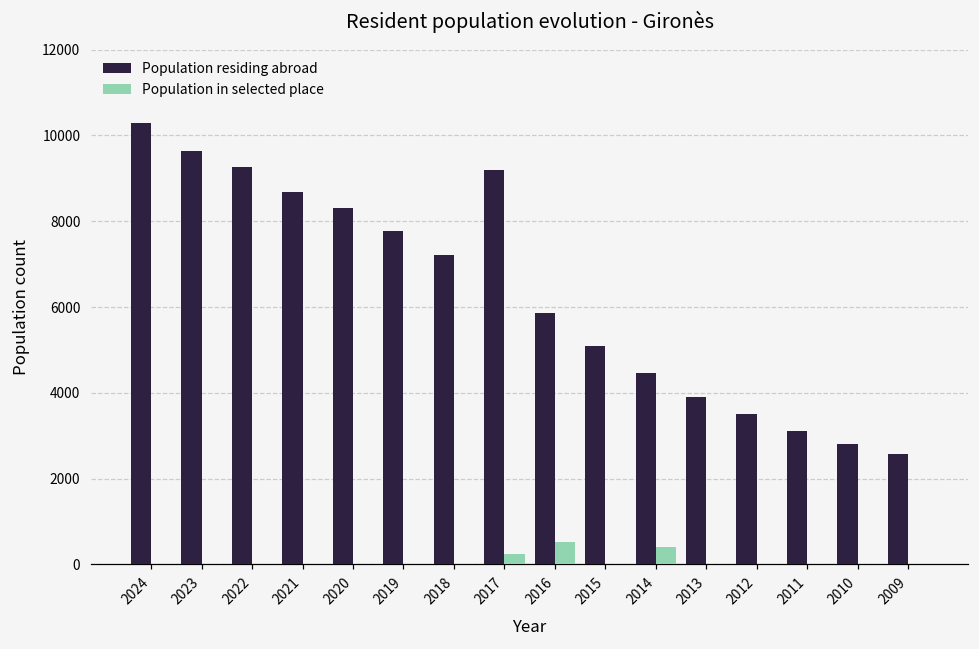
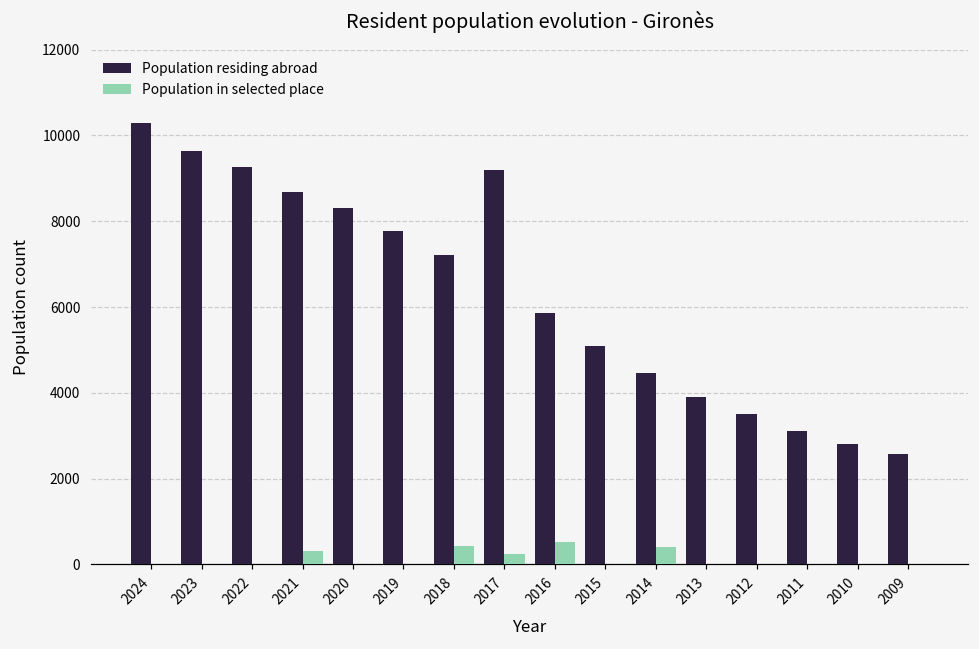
  {
    "Population residing abroad": {
      "2024": 10300,
      "2023": 9600,
      "2022": 9300,
      "2021": 8700,
      "2020": 8300,
      "2019": 7800,
      "2018": 7200,
      "2017": 9200,
      "2016": 5900,
      "2015": 5100,
      "2014": 4500,
      "2013": 3900,
      "2012": 3500,
      "2011": 3100,
      "2010": 2800,
      "2009": 2600
    },
    "Population in selected place": {
-     "2021": 0,
-     "2018": 0,
+     "2021": 300,
+     "2018": 400,
      "2017": 200,
      "2016": 500,
      "2014": 400
    }
  }
